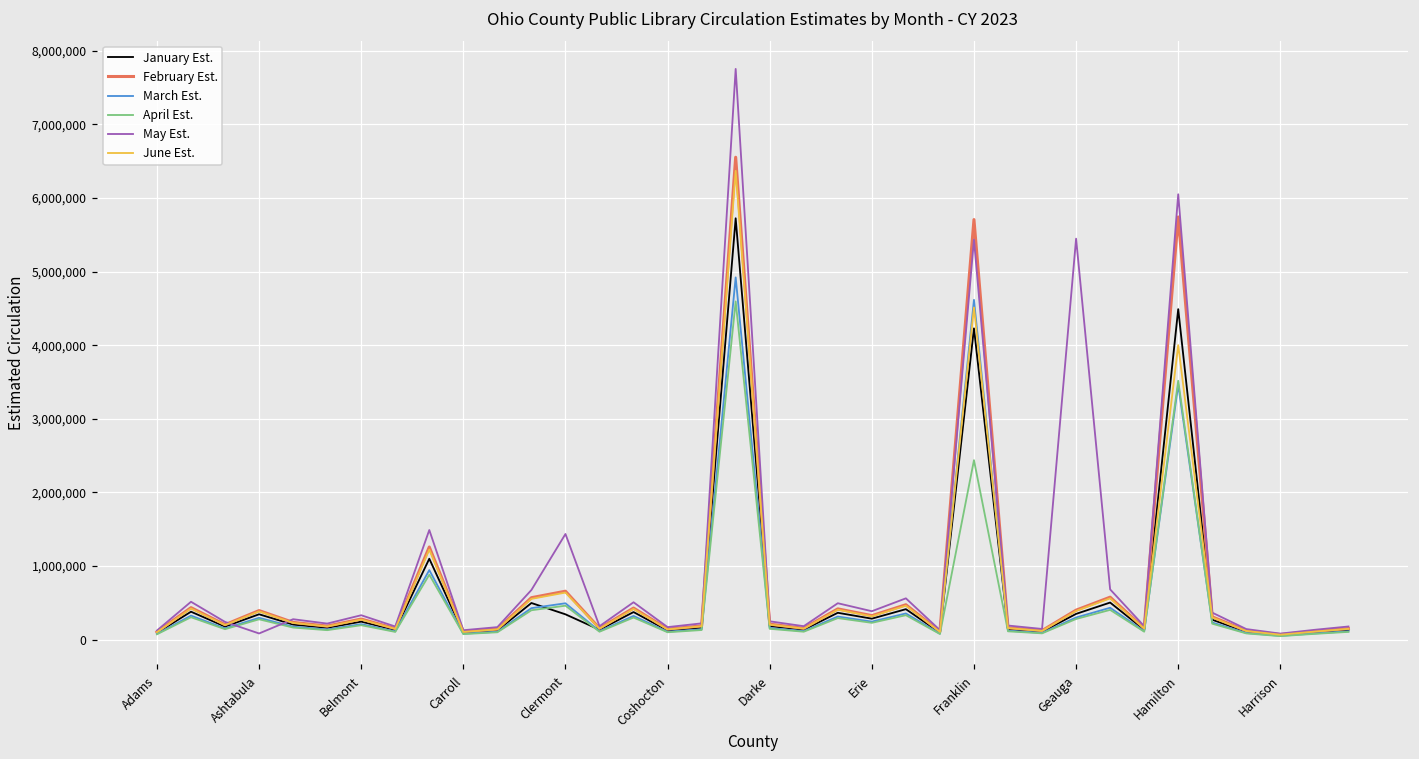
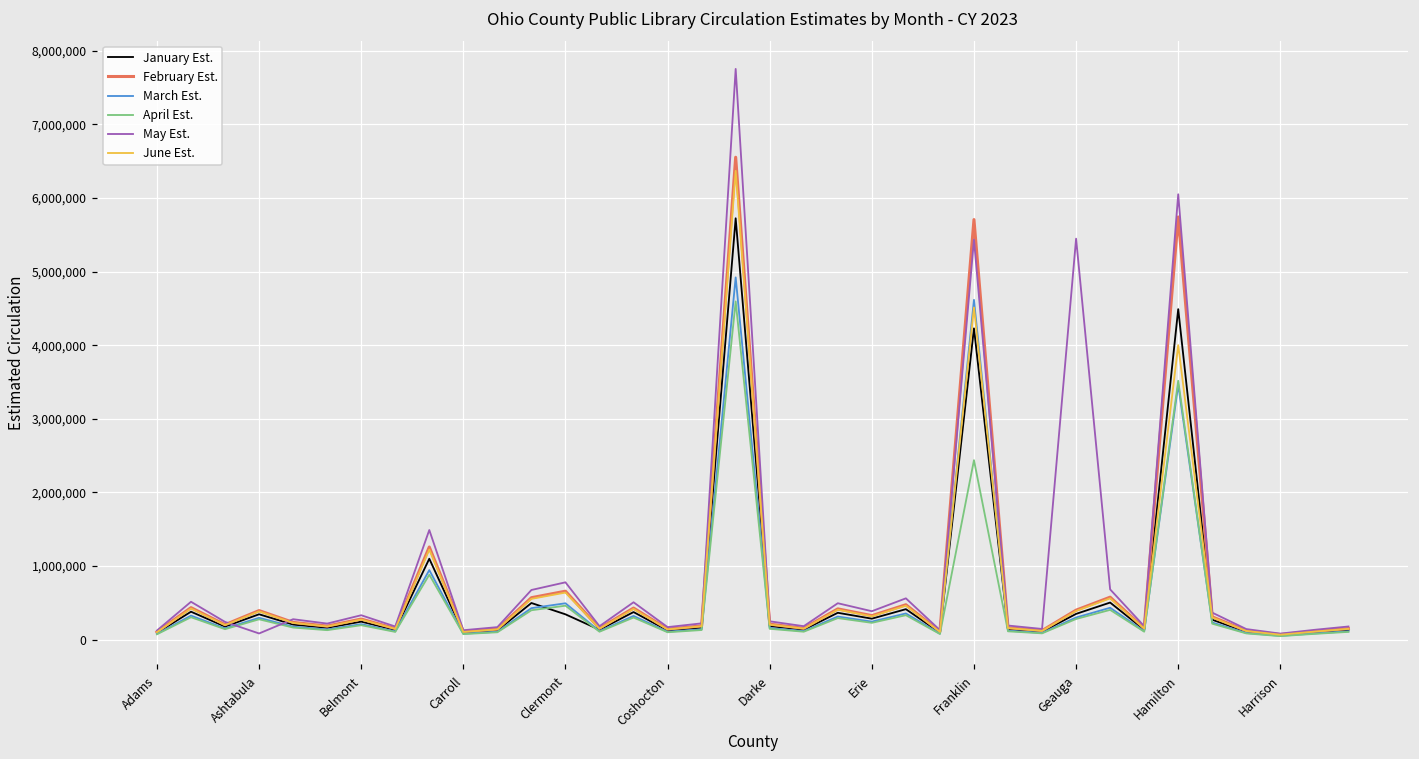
  {
    "January Est.": {
      "Ashtabula": "300,000",
      "Clermont": "300,000",
      "Franklin": "4,200,000",
      "Geauga": "400,000",
      "Hamilton": "4,500,000"
    },
    "February Est.": {
      "Franklin": "5,700,000",
      "Hamilton": "5,700,000"
    },
    "March Est.": {
      "Franklin": "4,600,000",
      "Hamilton": "3,500,000"
    },
    "April Est.": {
      "Franklin": "2,400,000",
      "Hamilton": "3,500,000"
    },
    "May Est.": {
      "Ashtabula": "100,000",
      "Belmont": "300,000",
-     "Clermont": "1,400,000",
+     "Clermont": "800,000",
      "Darke": "300,000",
      "Erie": "400,000",
      "Franklin": "5,400,000",
      "Geauga": "5,400,000",
      "Hamilton": "6,100,000"
    },
    "June Est.": {
      "Franklin": "4,500,000",
      "Hamilton": "4,000,000"
    }
  }
